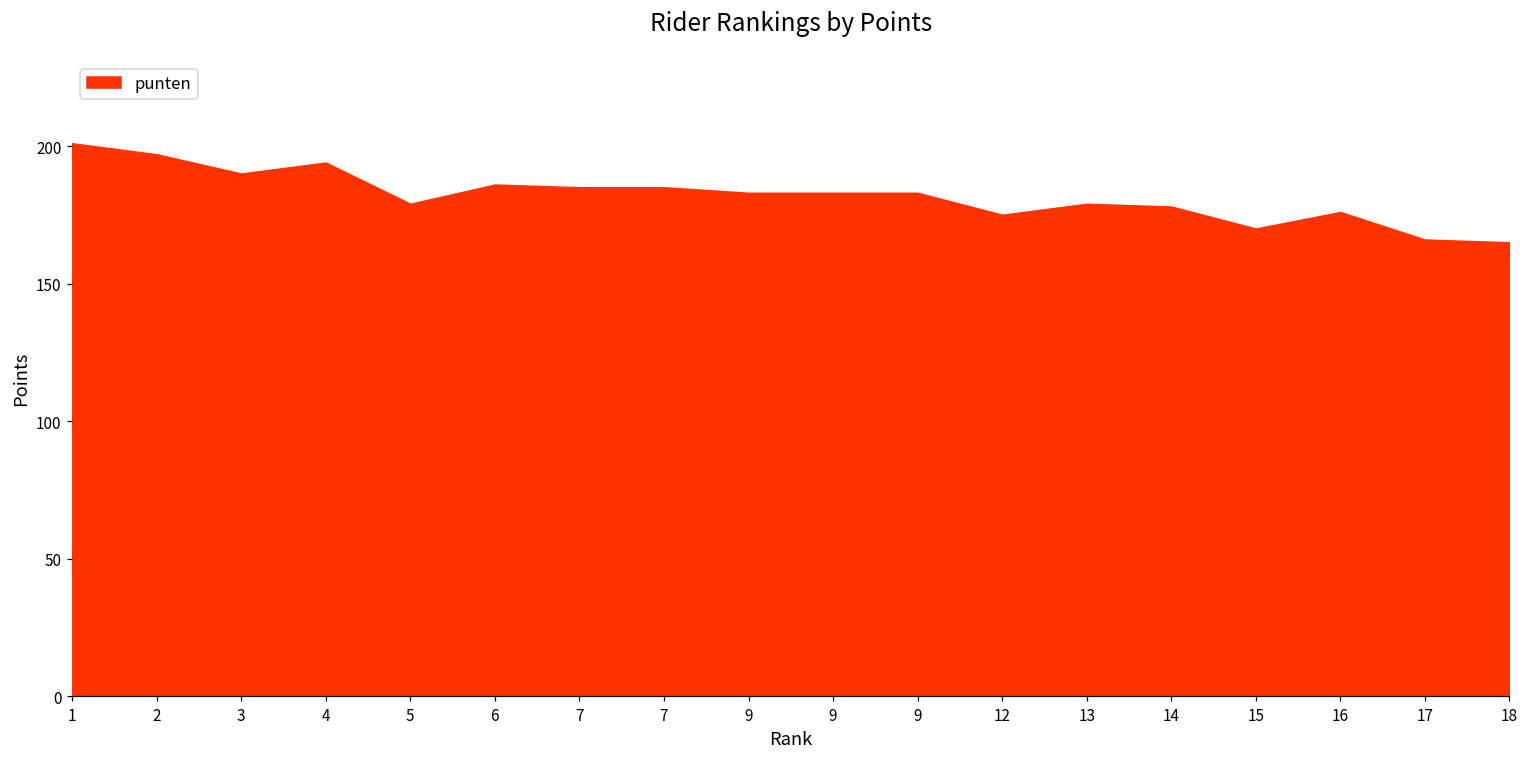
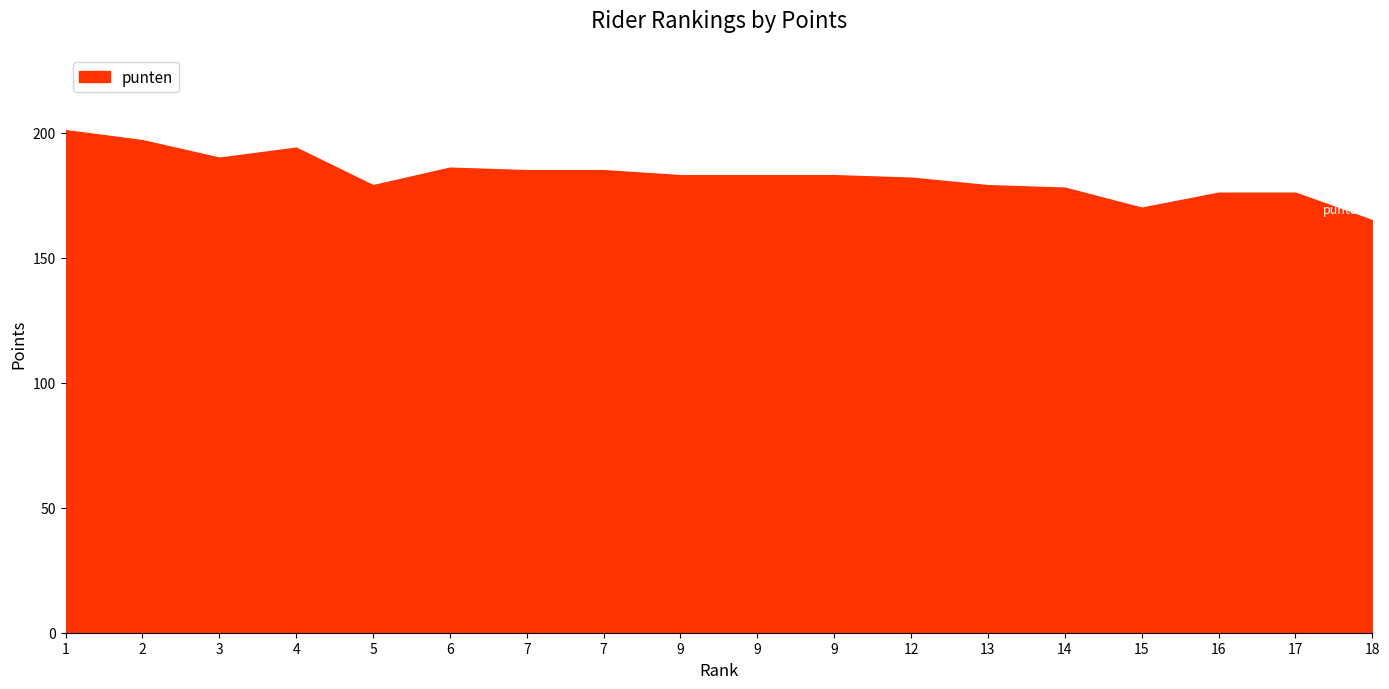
  {
    "1": 201,
    "2": 197,
    "3": 190,
    "4": 194,
    "5": 179,
    "6": 186,
-   "12": 175,
+   "12": 182,
    "13": 179,
    "14": 178,
    "15": 170,
    "16": 176,
-   "17": 166,
+   "17": 176,
    "18": 165
  }
